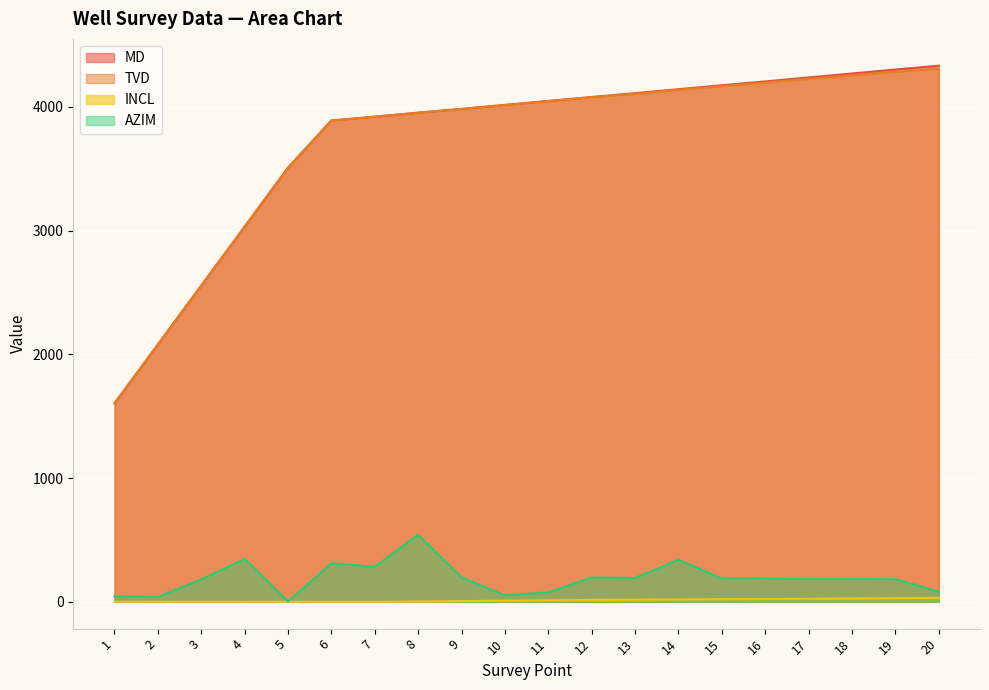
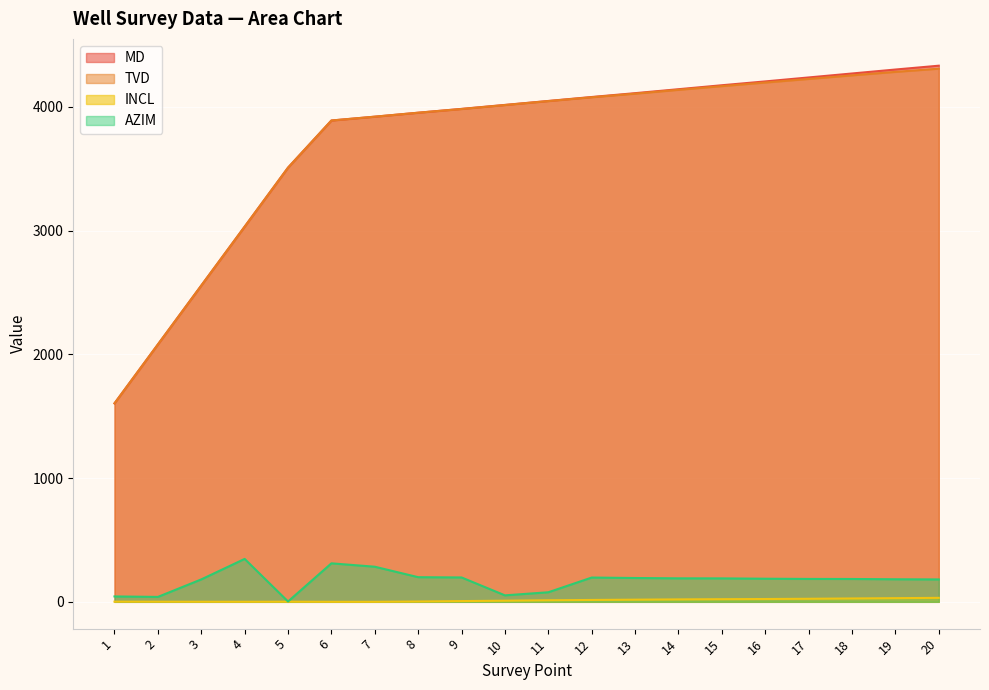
  {
    "INCL": {
      "1": 0,
      "2": 0,
      "3": 0,
      "4": 0,
      "6": 0,
      "7": 0,
      "8": 0,
      "9": 10,
      "10": 10,
      "11": 10,
      "12": 20,
      "13": 20,
      "14": 20,
      "15": 20,
      "16": 20,
      "17": 20,
      "18": 30,
      "19": 30,
      "20": 30
    },
    "AZIM": {
      "1": 40,
      "2": 40,
      "3": 180,
      "4": 350,
      "6": 310,
      "7": 280,
-     "8": 540,
+     "8": 200,
      "9": 200,
      "10": 50,
      "11": 80,
      "12": 200,
      "13": 190,
-     "14": 340,
+     "14": 190,
      "15": 190,
      "16": 190,
      "17": 190,
      "18": 180,
      "19": 180,
-     "20": 80
+     "20": 180
    }
  }
